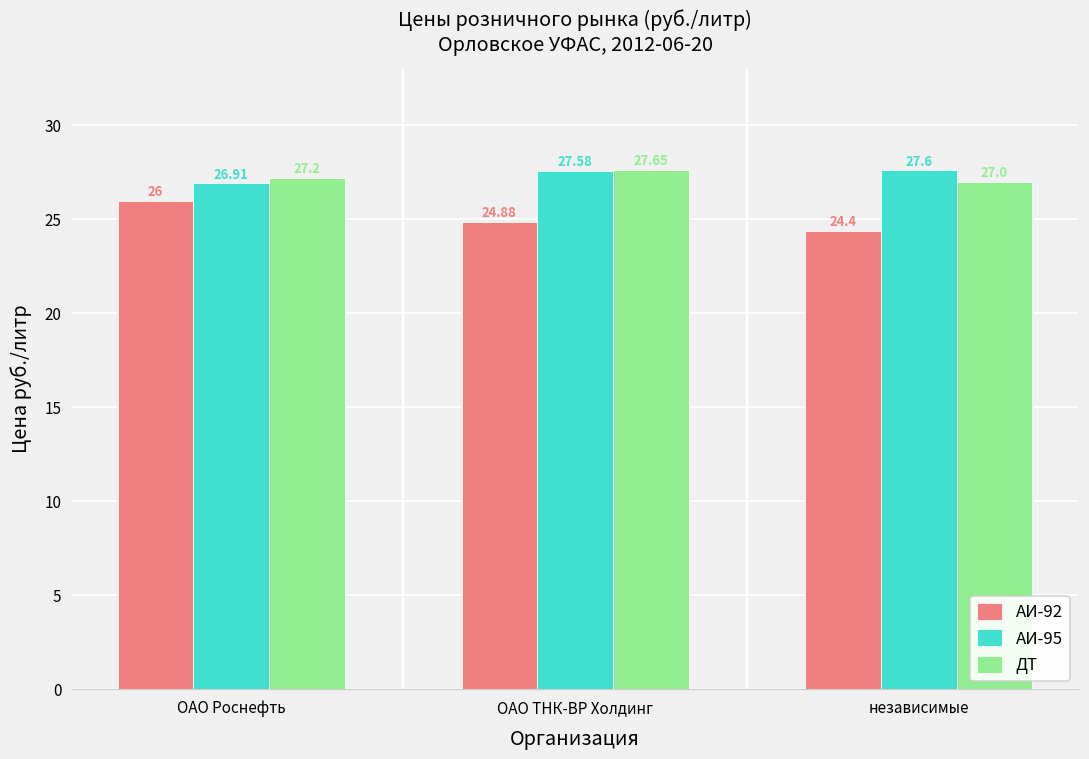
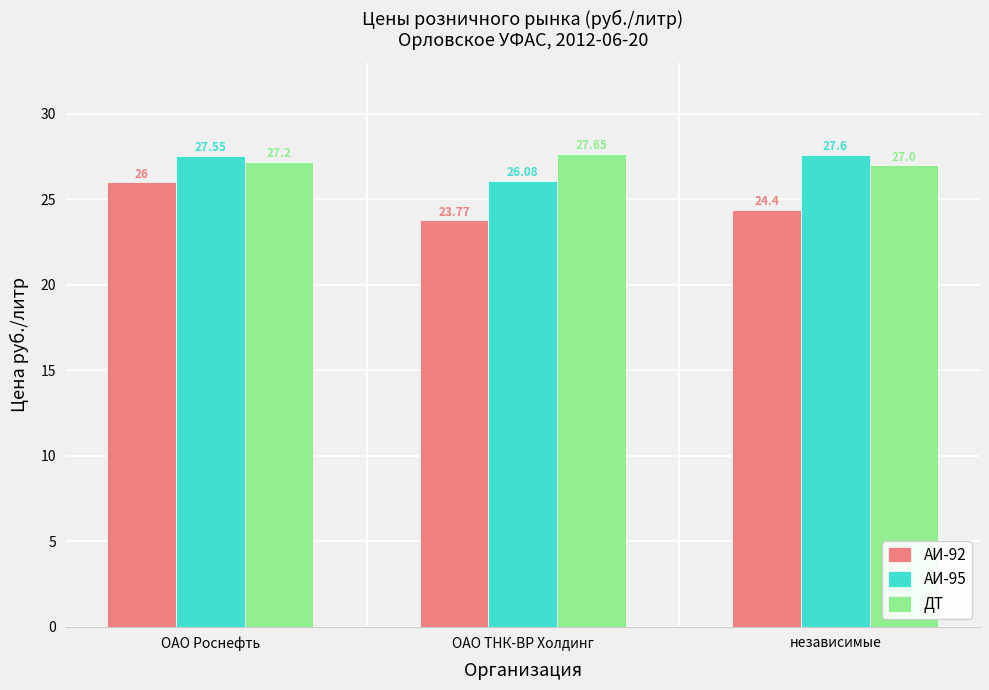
  {
    "АИ-92": {
      "ОАО Роснефть": 26,
-     "ОАО ТНК-ВР Холдинг": 24.88,
+     "ОАО ТНК-ВР Холдинг": 23.77,
      "независимые": 24.4
    },
    "АИ-95": {
-     "ОАО Роснефть": 26.91,
-     "ОАО ТНК-ВР Холдинг": 27.58,
+     "ОАО Роснефть": 27.55,
+     "ОАО ТНК-ВР Холдинг": 26.08,
      "независимые": 27.6
    },
    "ДТ": {
      "ОАО Роснефть": 27.2,
      "ОАО ТНК-ВР Холдинг": 27.65,
      "независимые": 27.0
    }
  }
